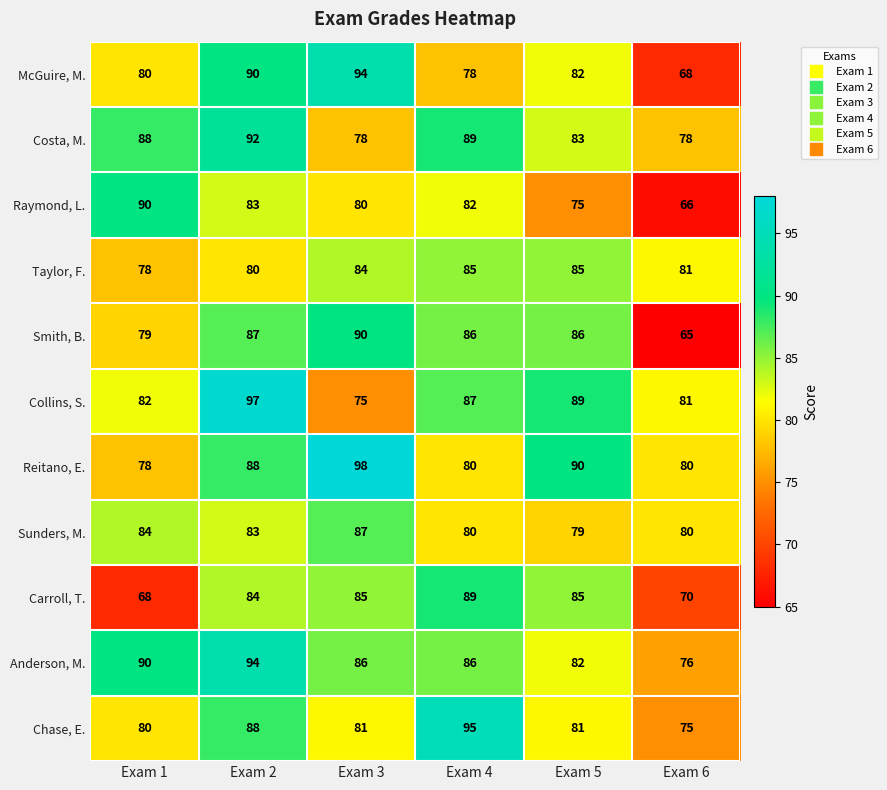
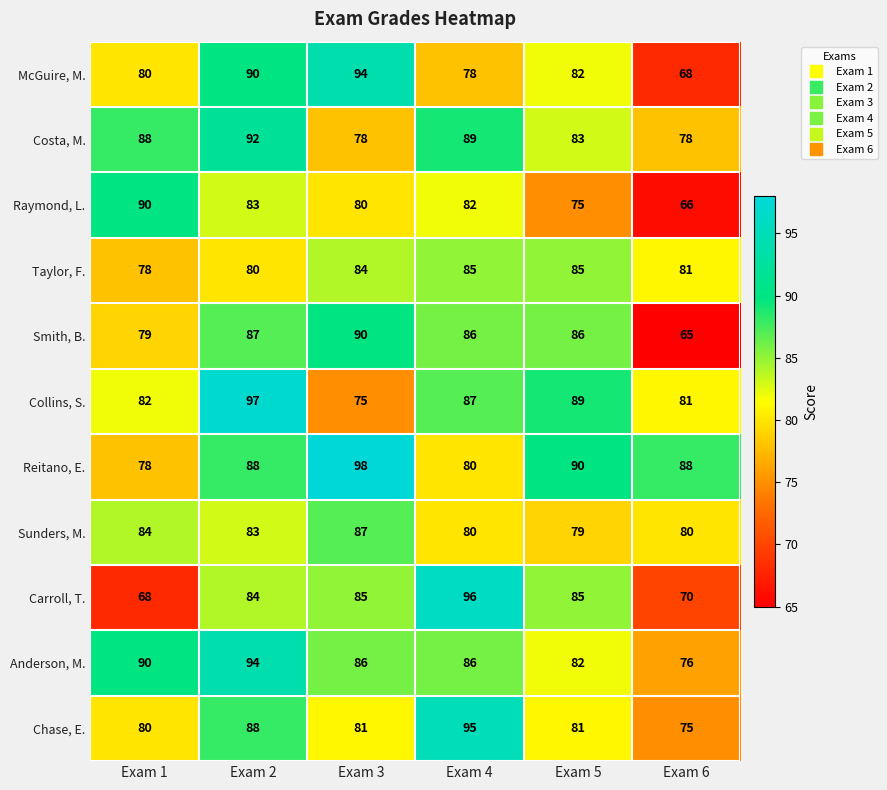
  {
    "McGuire, M.": {
      "Exam 1": 80,
      "Exam 2": 90,
      "Exam 3": 94,
      "Exam 4": 78,
      "Exam 5": 82,
      "Exam 6": 68
    },
    "Costa, M.": {
      "Exam 1": 88,
      "Exam 2": 92,
      "Exam 3": 78,
      "Exam 4": 89,
      "Exam 5": 83,
      "Exam 6": 78
    },
    "Raymond, L.": {
      "Exam 1": 90,
      "Exam 2": 83,
      "Exam 3": 80,
      "Exam 4": 82,
      "Exam 5": 75,
      "Exam 6": 66
    },
    "Taylor, F.": {
      "Exam 1": 78,
      "Exam 2": 80,
      "Exam 3": 84,
      "Exam 4": 85,
      "Exam 5": 85,
      "Exam 6": 81
    },
    "Smith, B.": {
      "Exam 1": 79,
      "Exam 2": 87,
      "Exam 3": 90,
      "Exam 4": 86,
      "Exam 5": 86,
      "Exam 6": 65
    },
    "Collins, S.": {
      "Exam 1": 82,
      "Exam 2": 97,
      "Exam 3": 75,
      "Exam 4": 87,
      "Exam 5": 89,
      "Exam 6": 81
    },
    "Reitano, E.": {
      "Exam 1": 78,
      "Exam 2": 88,
      "Exam 3": 98,
      "Exam 4": 80,
      "Exam 5": 90,
-     "Exam 6": 80
+     "Exam 6": 88
    },
    "Sunders, M.": {
      "Exam 1": 84,
      "Exam 2": 83,
      "Exam 3": 87,
      "Exam 4": 80,
      "Exam 5": 79,
      "Exam 6": 80
    },
    "Carroll, T.": {
      "Exam 1": 68,
      "Exam 2": 84,
      "Exam 3": 85,
-     "Exam 4": 89,
+     "Exam 4": 96,
      "Exam 5": 85,
      "Exam 6": 70
    },
    "Anderson, M.": {
      "Exam 1": 90,
      "Exam 2": 94,
      "Exam 3": 86,
      "Exam 4": 86,
      "Exam 5": 82,
      "Exam 6": 76
    },
    "Chase, E.": {
      "Exam 1": 80,
      "Exam 2": 88,
      "Exam 3": 81,
      "Exam 4": 95,
      "Exam 5": 81,
      "Exam 6": 75
    }
  }
